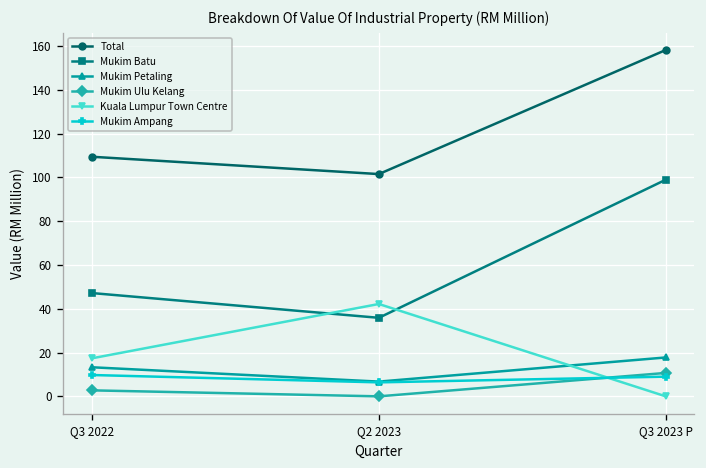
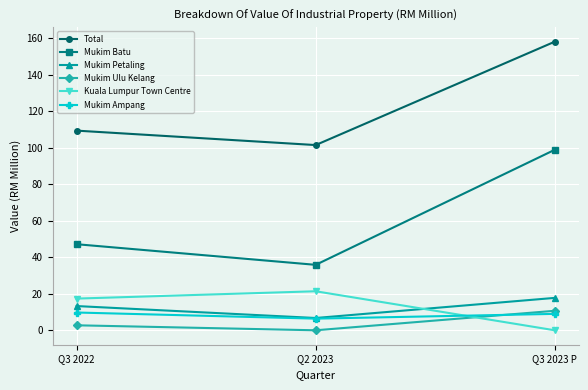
  {
    "Kuala Lumpur Town Centre": {
      "Q3 2022": 17,
-     "Q2 2023": 42,
+     "Q2 2023": 21,
      "Q3 2023 P": 0
    }
  }
